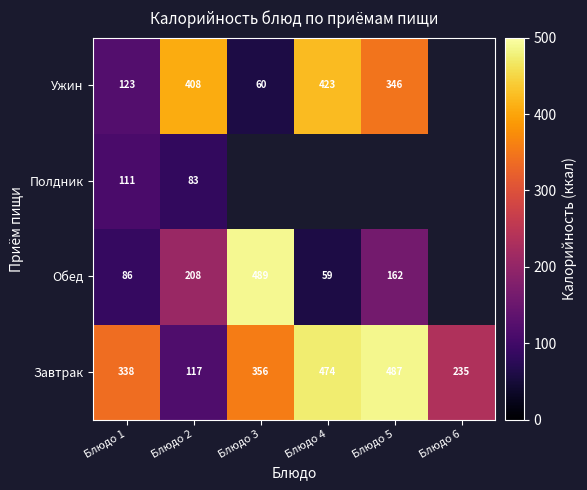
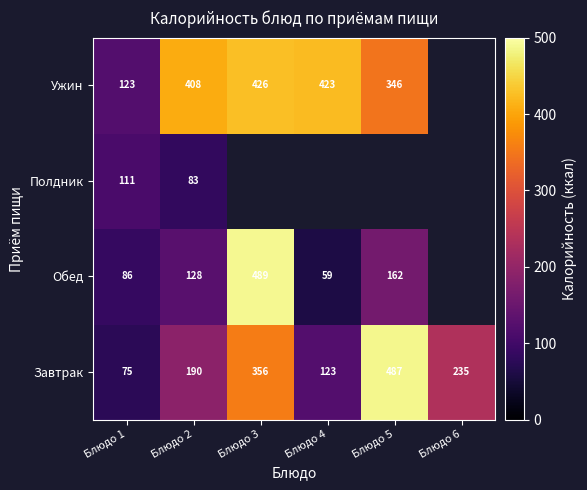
  {
    "Ужин": {
      "Блюдо 1": 123,
      "Блюдо 2": 408,
-     "Блюдо 3": 60,
+     "Блюдо 3": 426,
      "Блюдо 4": 423,
      "Блюдо 5": 346
    },
    "Полдник": {
      "Блюдо 1": 111,
      "Блюдо 2": 83
    },
    "Обед": {
      "Блюдо 1": 86,
-     "Блюдо 2": 208,
+     "Блюдо 2": 128,
      "Блюдо 3": 489,
      "Блюдо 4": 59,
      "Блюдо 5": 162
    },
    "Завтрак": {
-     "Блюдо 1": 338,
-     "Блюдо 2": 117,
+     "Блюдо 1": 75,
+     "Блюдо 2": 190,
      "Блюдо 3": 356,
-     "Блюдо 4": 474,
+     "Блюдо 4": 123,
      "Блюдо 5": 487,
      "Блюдо 6": 235
    }
  }
